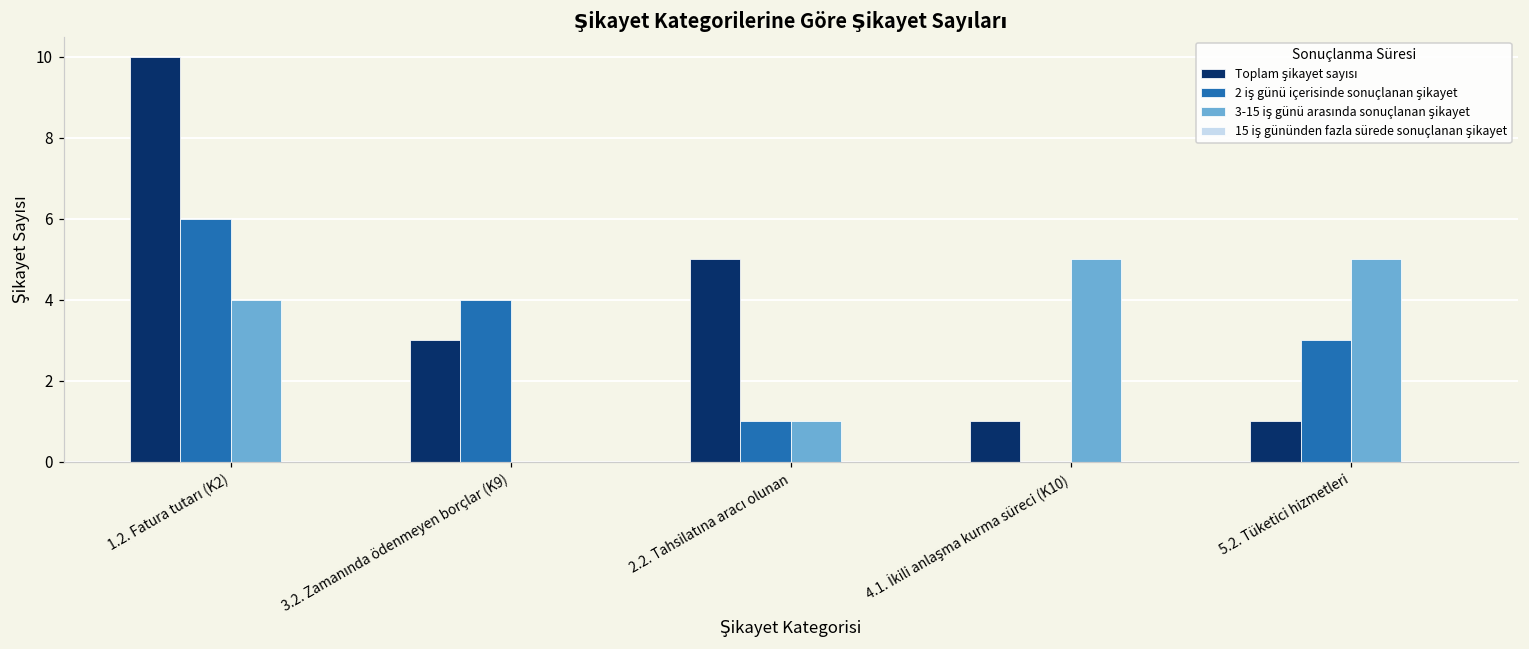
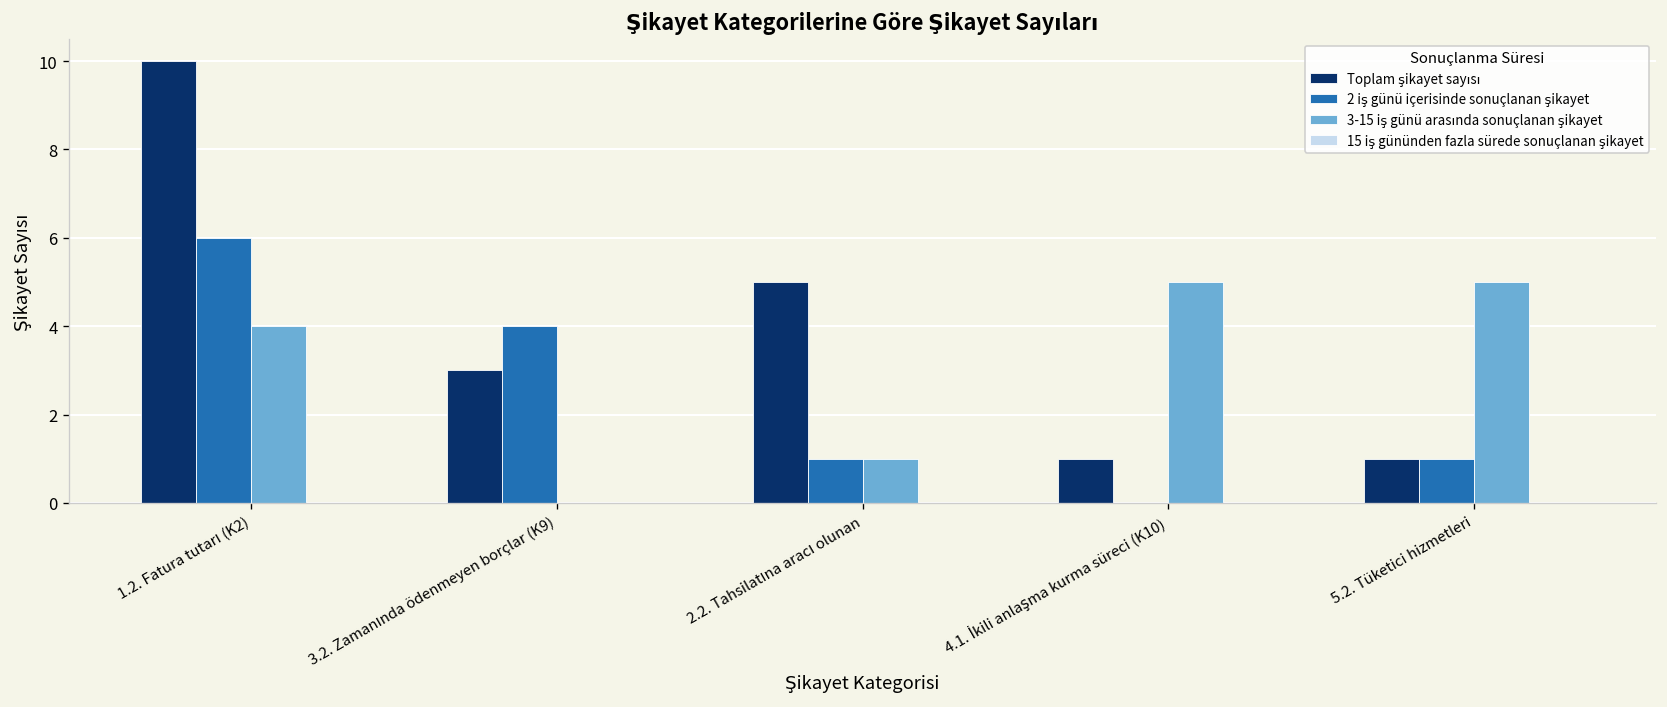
  {
    "Toplam şikayet sayısı": {
      "1.2. Fatura tutarı (K2)": 10,
      "3.2. Zamanında ödenmeyen borçlar (K9)": 3,
      "2.2. Tahsilatına aracı olunan": 5,
      "4.1. İkili anlaşma kurma süreci (K10)": 1,
      "5.2. Tüketici hizmetleri": 1
    },
    "2 iş günü içerisinde sonuçlanan şikayet": {
      "1.2. Fatura tutarı (K2)": 6,
      "3.2. Zamanında ödenmeyen borçlar (K9)": 4,
      "2.2. Tahsilatına aracı olunan": 1,
      "4.1. İkili anlaşma kurma süreci (K10)": 0,
-     "5.2. Tüketici hizmetleri": 3
+     "5.2. Tüketici hizmetleri": 1
    },
    "3-15 iş günü arasında sonuçlanan şikayet": {
      "1.2. Fatura tutarı (K2)": 4,
      "3.2. Zamanında ödenmeyen borçlar (K9)": 0,
      "2.2. Tahsilatına aracı olunan": 1,
      "4.1. İkili anlaşma kurma süreci (K10)": 5,
      "5.2. Tüketici hizmetleri": 5
    },
    "15 iş gününden fazla sürede sonuçlanan şikayet": {
      "1.2. Fatura tutarı (K2)": 0,
      "3.2. Zamanında ödenmeyen borçlar (K9)": 0,
      "2.2. Tahsilatına aracı olunan": 0,
      "4.1. İkili anlaşma kurma süreci (K10)": 0,
      "5.2. Tüketici hizmetleri": 0
    }
  }
